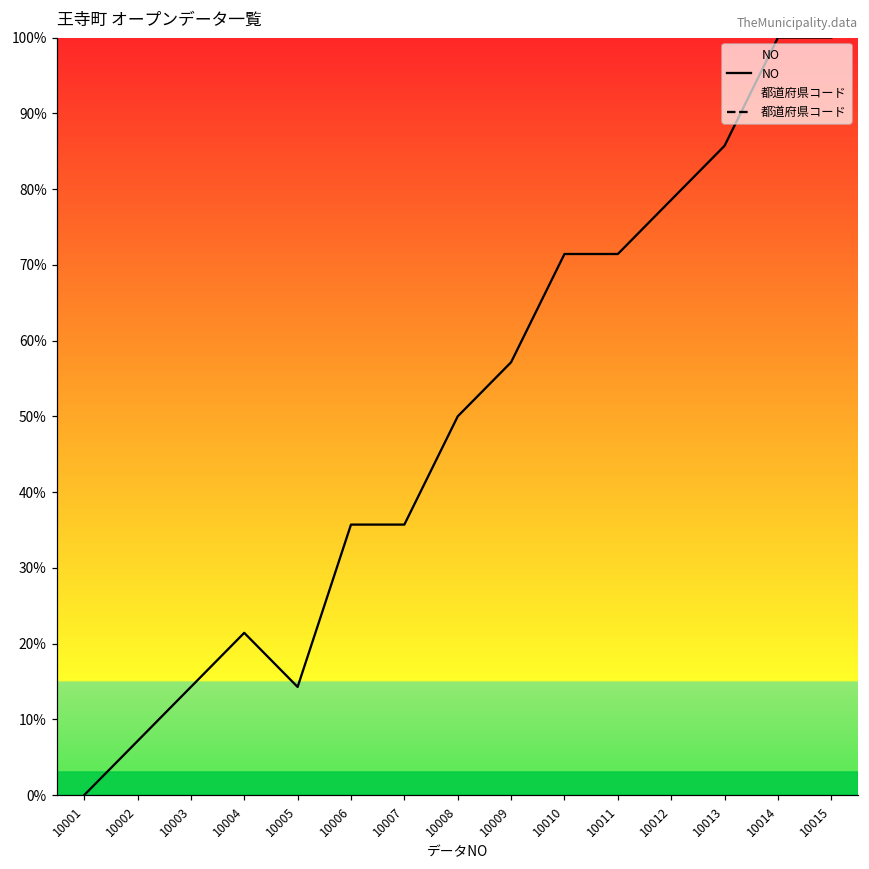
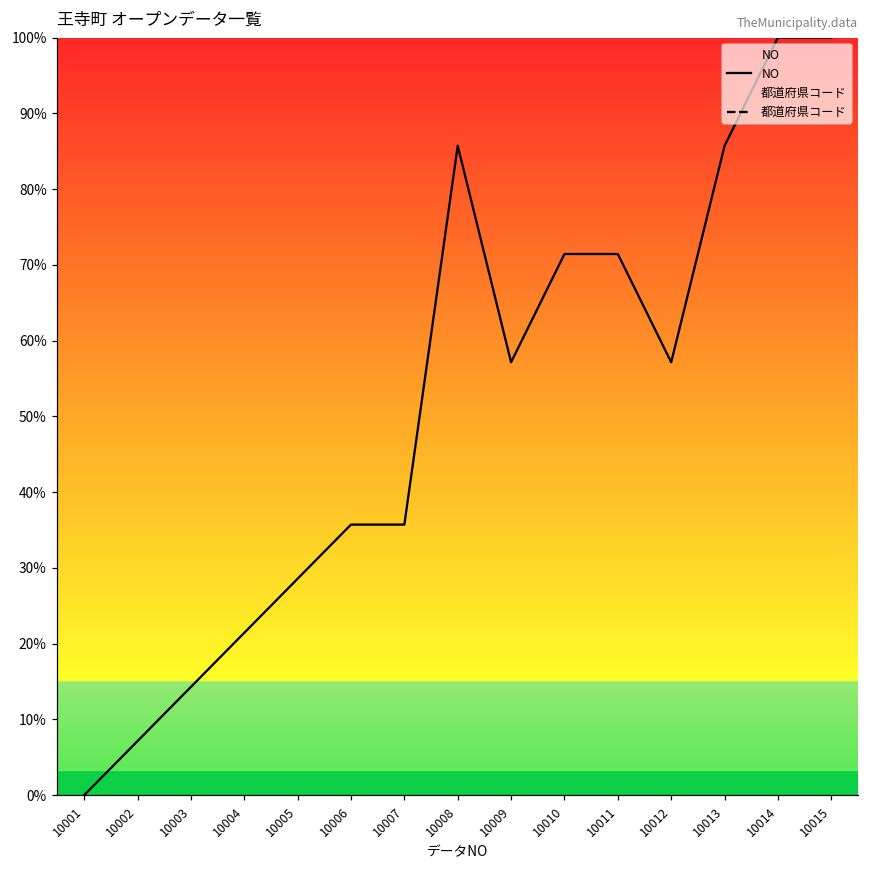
  {
    "10002": "7%",
    "10003": "14%",
    "10004": "21%",
-   "10005": "14%",
+   "10005": "29%",
    "10006": "36%",
    "10007": "36%",
-   "10008": "50%",
+   "10008": "86%",
    "10009": "57%",
    "10010": "71%",
    "10011": "71%",
-   "10012": "79%",
+   "10012": "57%",
    "10013": "86%",
    "10014": "100%",
    "10015": "100%"
  }
